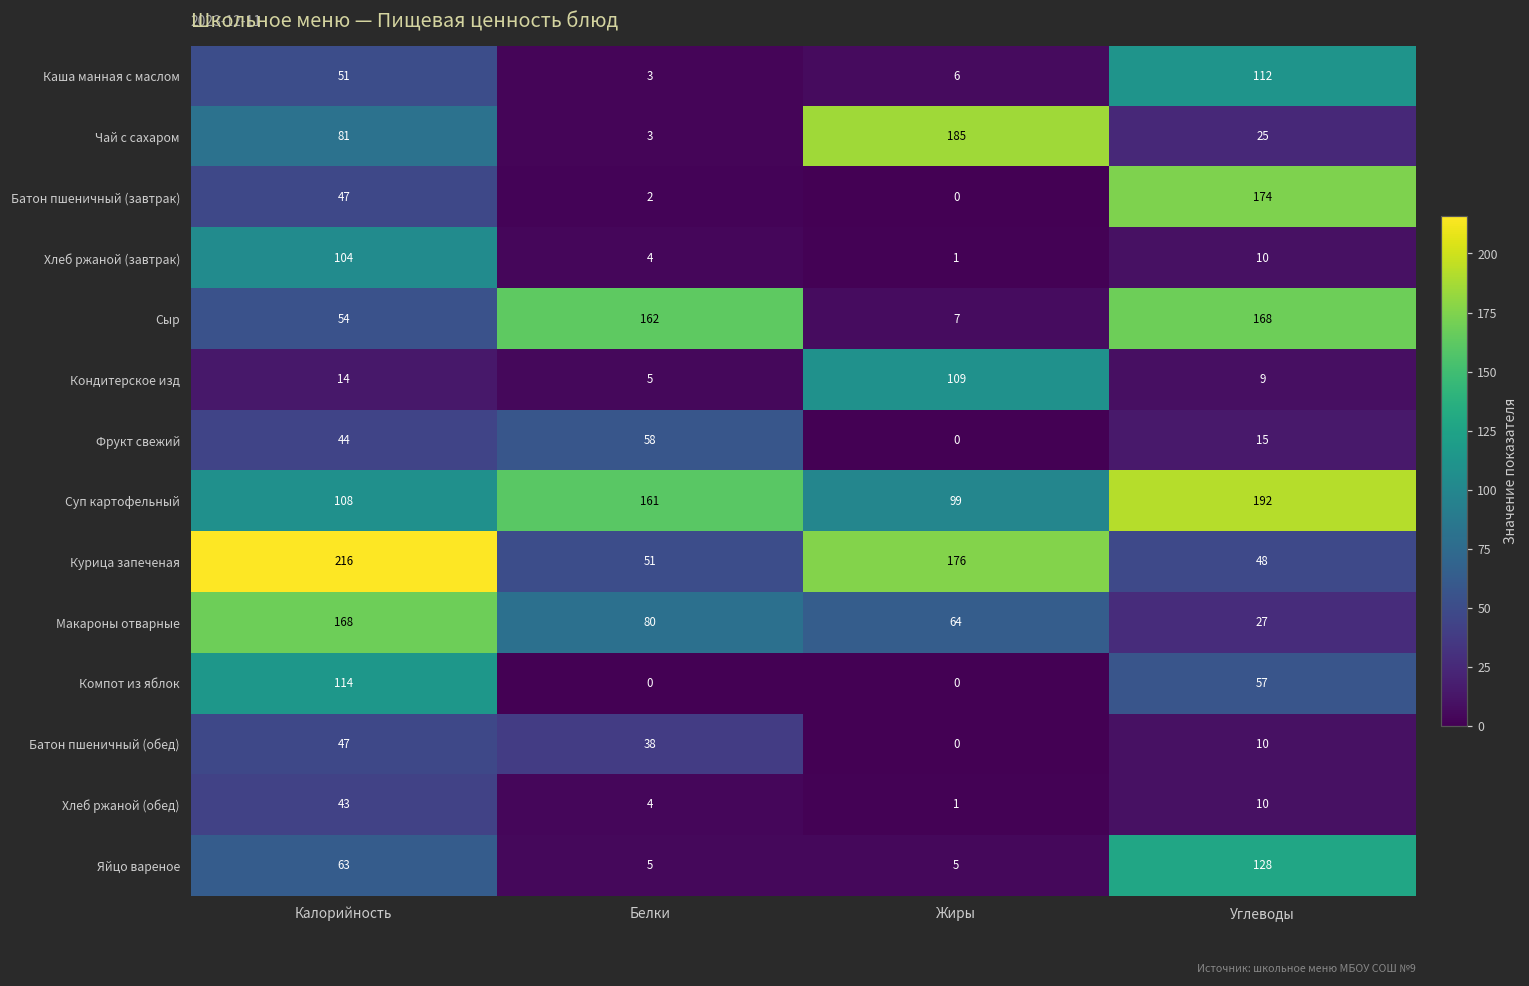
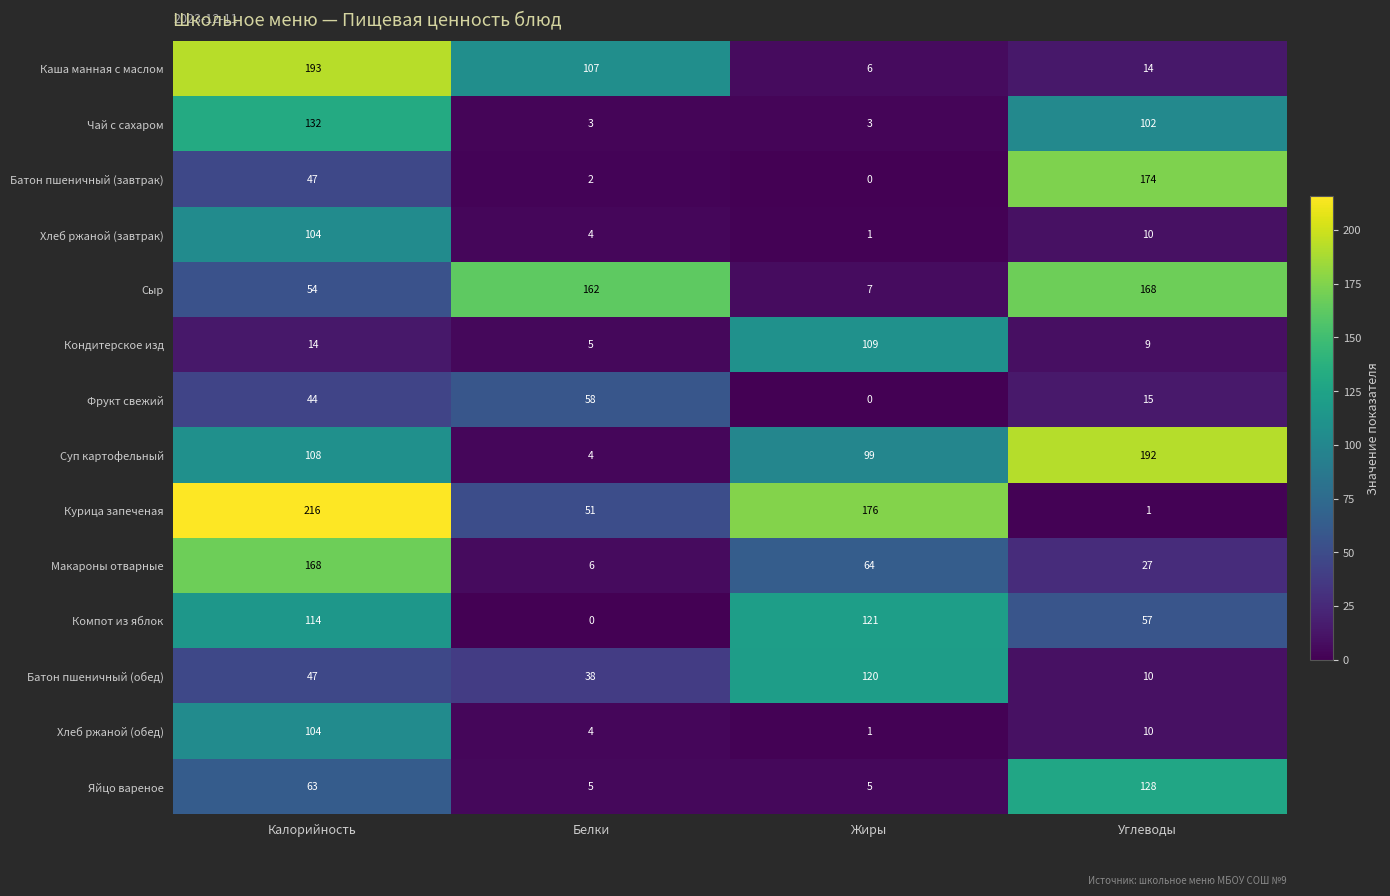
  {
    "Каша манная с маслом": {
-     "Калорийность": 51,
-     "Белки": 3,
+     "Калорийность": 193,
+     "Белки": 107,
      "Жиры": 6,
-     "Углеводы": 112
+     "Углеводы": 14
    },
    "Чай с сахаром": {
-     "Калорийность": 81,
+     "Калорийность": 132,
      "Белки": 3,
-     "Жиры": 185,
-     "Углеводы": 25
+     "Жиры": 3,
+     "Углеводы": 102
    },
    "Батон пшеничный (завтрак)": {
      "Калорийность": 47,
      "Белки": 2,
      "Жиры": 0,
      "Углеводы": 174
    },
    "Хлеб ржаной (завтрак)": {
      "Калорийность": 104,
      "Белки": 4,
      "Жиры": 1,
      "Углеводы": 10
    },
    "Сыр": {
      "Калорийность": 54,
      "Белки": 162,
      "Жиры": 7,
      "Углеводы": 168
    },
    "Кондитерское изд": {
      "Калорийность": 14,
      "Белки": 5,
      "Жиры": 109,
      "Углеводы": 9
    },
    "Фрукт свежий": {
      "Калорийность": 44,
      "Белки": 58,
      "Жиры": 0,
      "Углеводы": 15
    },
    "Суп картофельный": {
      "Калорийность": 108,
-     "Белки": 161,
+     "Белки": 4,
      "Жиры": 99,
      "Углеводы": 192
    },
    "Курица запеченая": {
      "Калорийность": 216,
      "Белки": 51,
      "Жиры": 176,
-     "Углеводы": 48
+     "Углеводы": 1
    },
    "Макароны отварные": {
      "Калорийность": 168,
-     "Белки": 80,
+     "Белки": 6,
      "Жиры": 64,
      "Углеводы": 27
    },
    "Компот из яблок": {
      "Калорийность": 114,
      "Белки": 0,
-     "Жиры": 0,
+     "Жиры": 121,
      "Углеводы": 57
    },
    "Батон пшеничный (обед)": {
      "Калорийность": 47,
      "Белки": 38,
-     "Жиры": 0,
+     "Жиры": 120,
      "Углеводы": 10
    },
    "Хлеб ржаной (обед)": {
-     "Калорийность": 43,
+     "Калорийность": 104,
      "Белки": 4,
      "Жиры": 1,
      "Углеводы": 10
    },
    "Яйцо вареное": {
      "Калорийность": 63,
      "Белки": 5,
      "Жиры": 5,
      "Углеводы": 128
    }
  }
